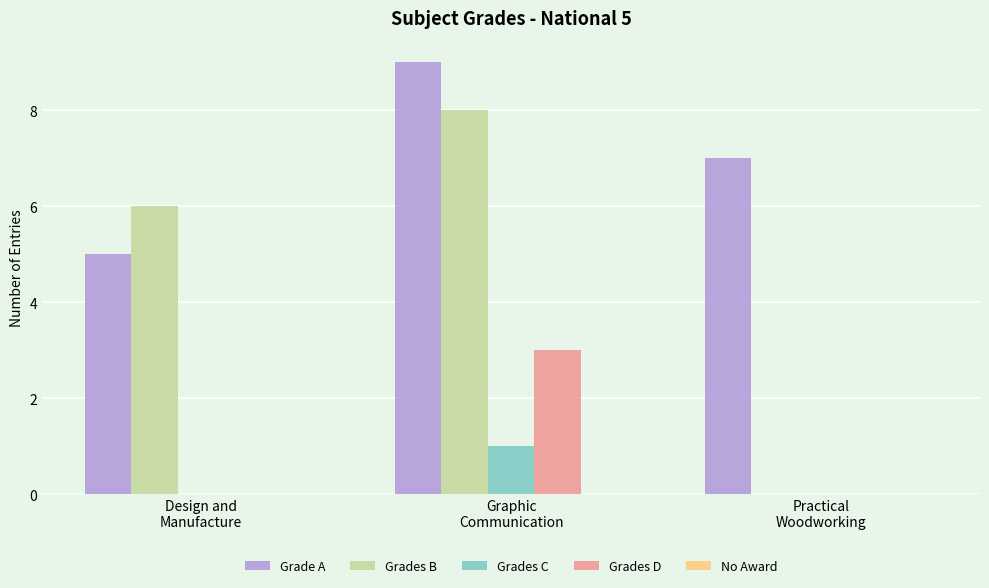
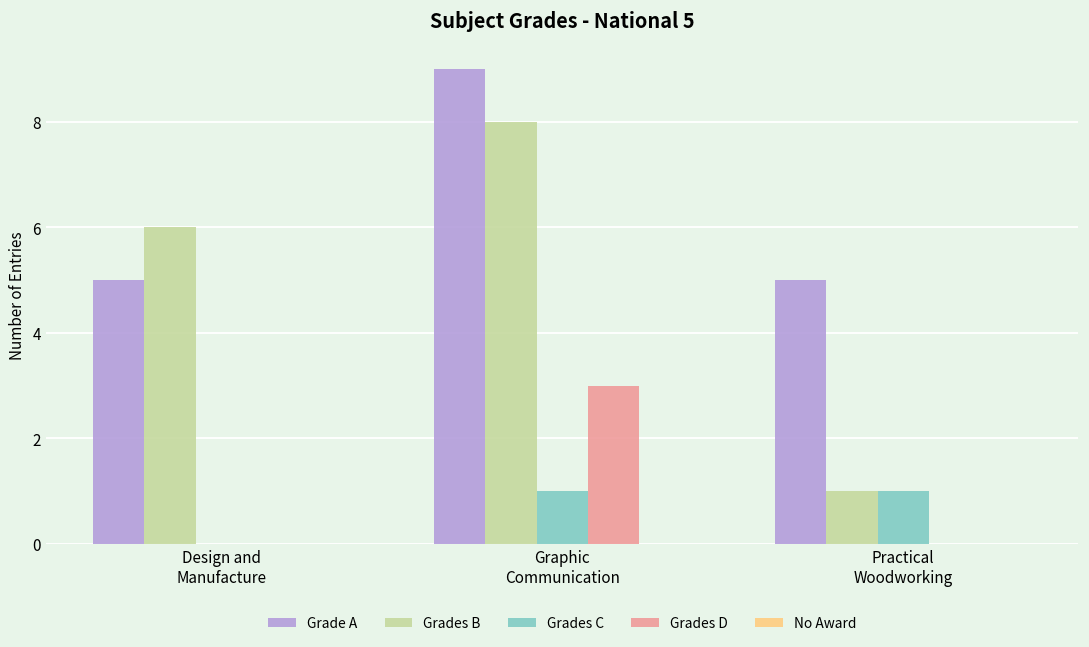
  {
    "Grade A": {
      "Design and Manufacture": 5,
      "Graphic Communication": 9,
-     "Practical Woodworking": 7
+     "Practical Woodworking": 5
    },
    "Grades B": {
      "Design and Manufacture": 6,
      "Graphic Communication": 8,
-     "Practical Woodworking": 0
+     "Practical Woodworking": 1
    },
    "Grades C": {
      "Design and Manufacture": 0,
      "Graphic Communication": 1,
-     "Practical Woodworking": 0
+     "Practical Woodworking": 1
    }
  }
